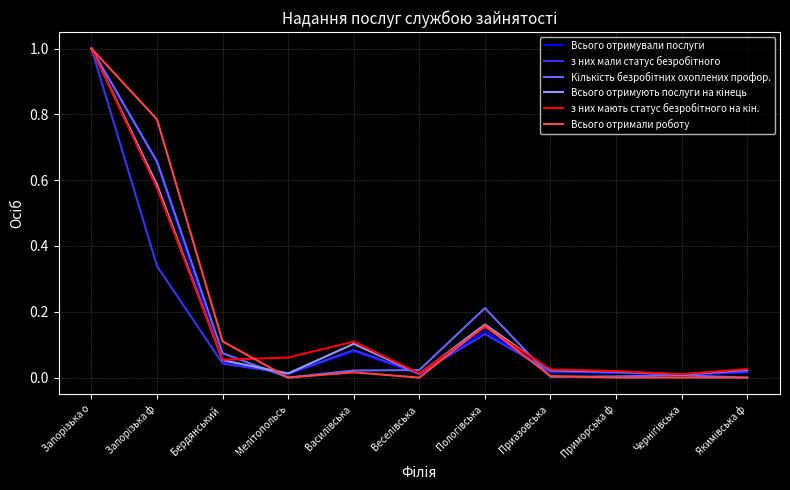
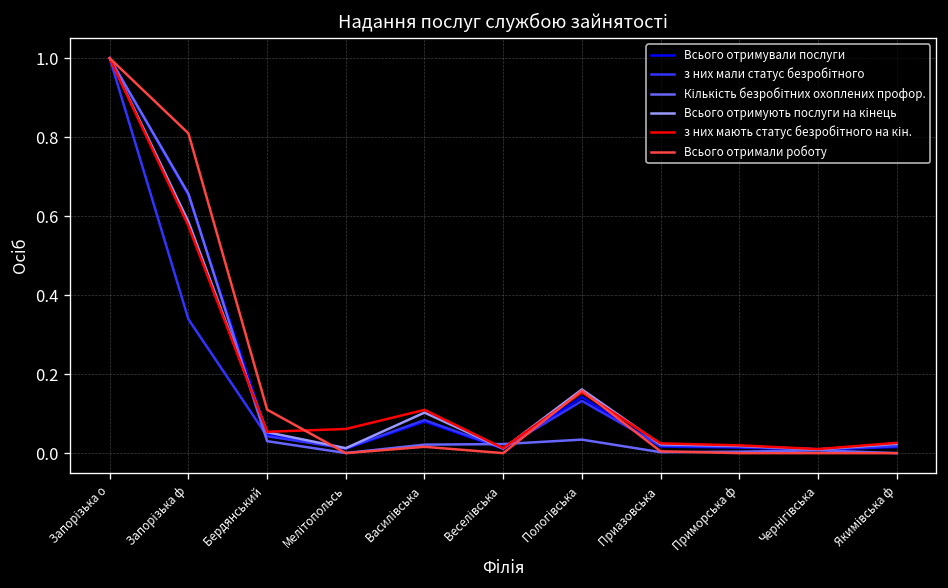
  {
    "Всього отримували послуги": {
      "Пологівська": 0.14
    },
    "з них мали статус безробітного": {
      "Запорізька ф": 0.34,
      "Пологівська": 0.13
    },
    "Кількість безробітних охоплених профор.": {
-     "Бердянський": 0.07,
+     "Бердянський": 0.03,
      "Веселівська": 0.02,
-     "Пологівська": 0.21
+     "Пологівська": 0.03
    },
    "Всього отримують послуги на кінець": {
      "Запорізька ф": 0.59
    },
    "з них мають статус безробітного на кін.": {
      "Запорізька ф": 0.58,
      "Мелітопольсь": 0.06
    },
    "Всього отримали роботу": {
-     "Запорізька ф": 0.78,
+     "Запорізька ф": 0.81,
      "Бердянський": 0.11,
      "Веселівська": 0.00
    }
  }
